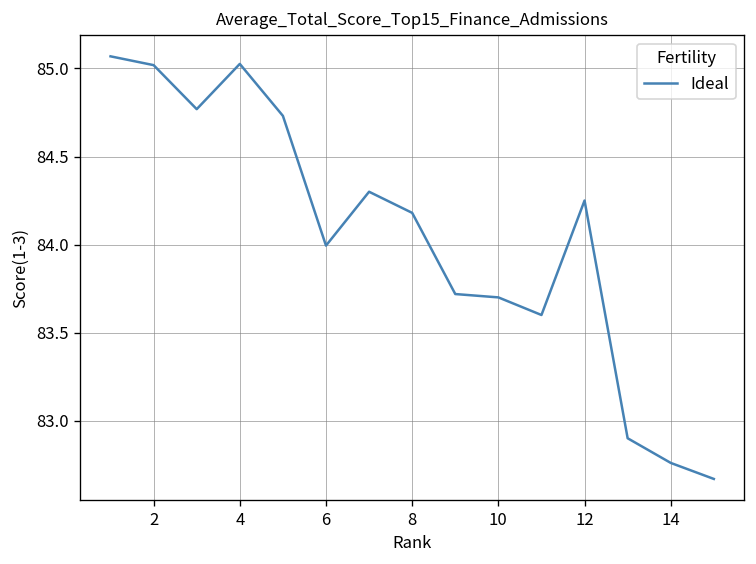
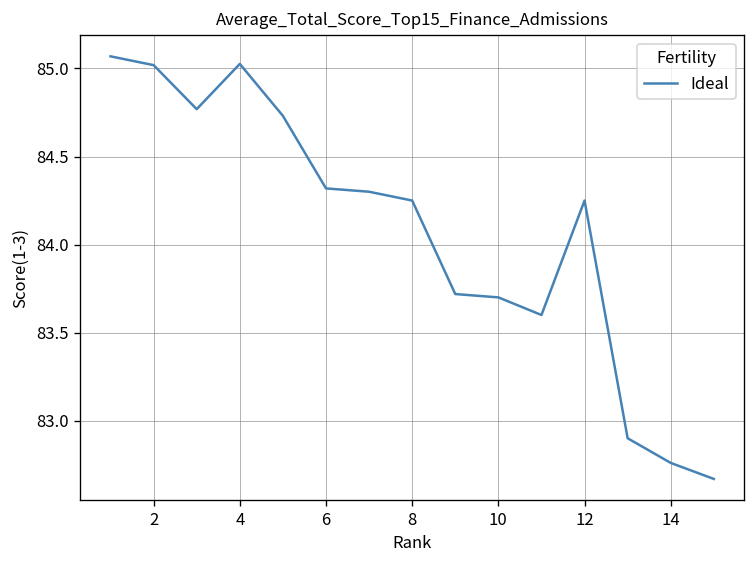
  {
    "2": 85.02,
    "4": 85.03,
-   "6": 83.99,
-   "8": 84.18,
+   "6": 84.32,
+   "8": 84.25,
    "10": 83.70,
    "12": 84.25,
    "14": 82.76
  }
